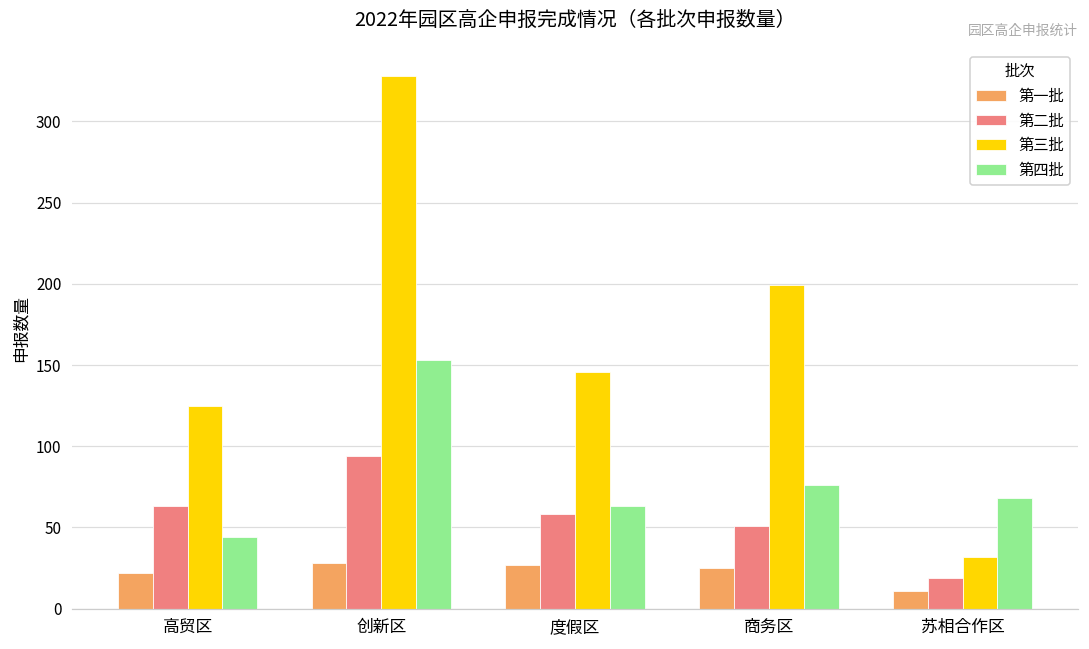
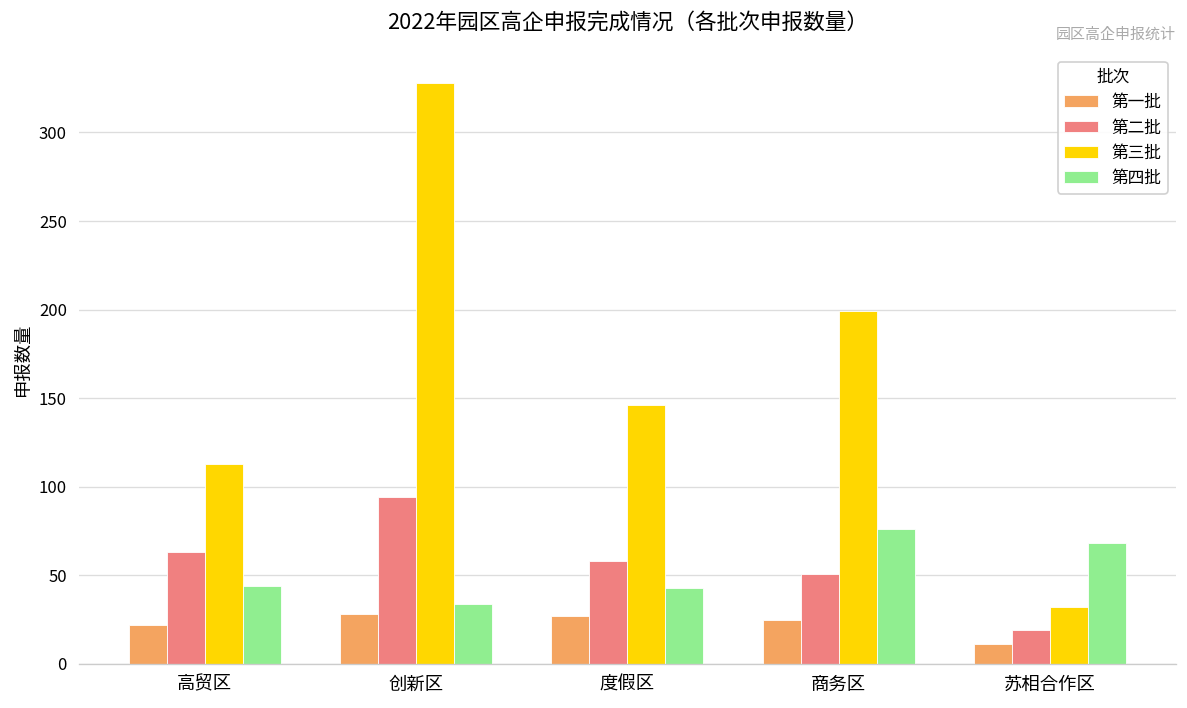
  {
    "第三批": {
-     "高贸区": 125,
+     "高贸区": 113,
      "创新区": 328,
      "度假区": 146,
      "商务区": 199,
      "苏相合作区": 32
    },
    "第四批": {
      "高贸区": 44,
-     "创新区": 153,
-     "度假区": 63,
+     "创新区": 34,
+     "度假区": 43,
      "商务区": 76,
      "苏相合作区": 68
    }
  }
